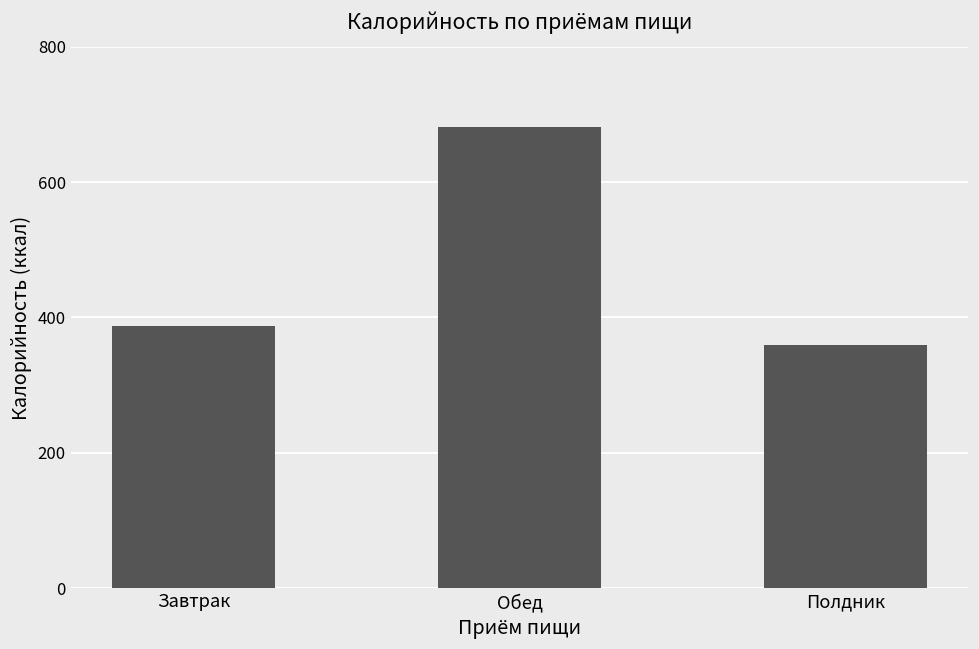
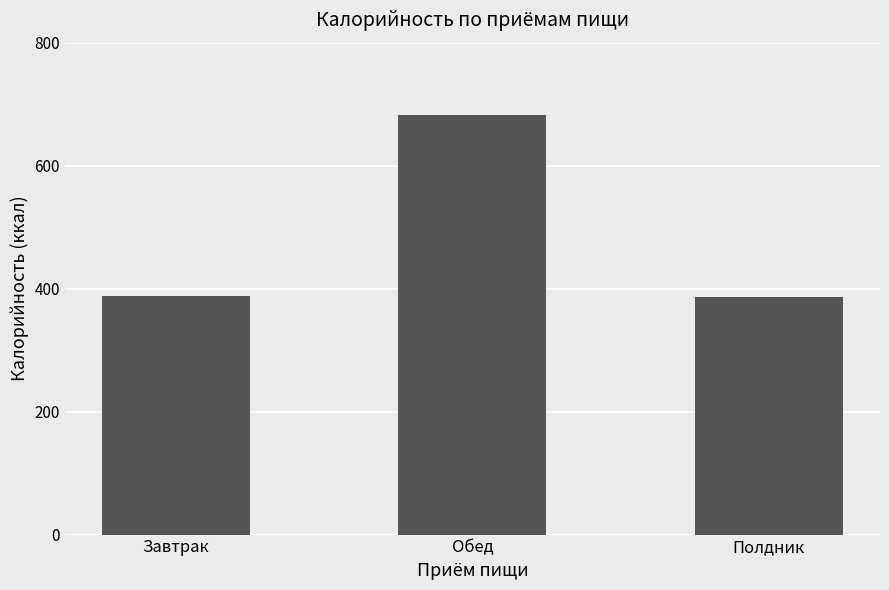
  {
    "Завтрак": 390,
    "Обед": 680,
-   "Полдник": 360
+   "Полдник": 390
  }
